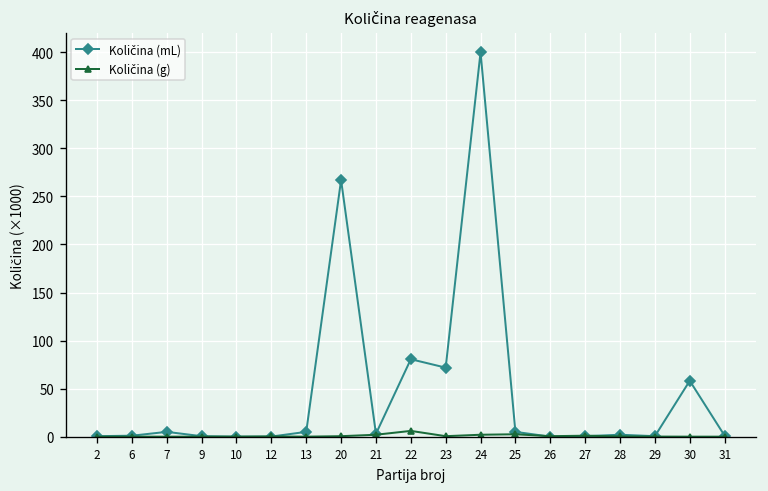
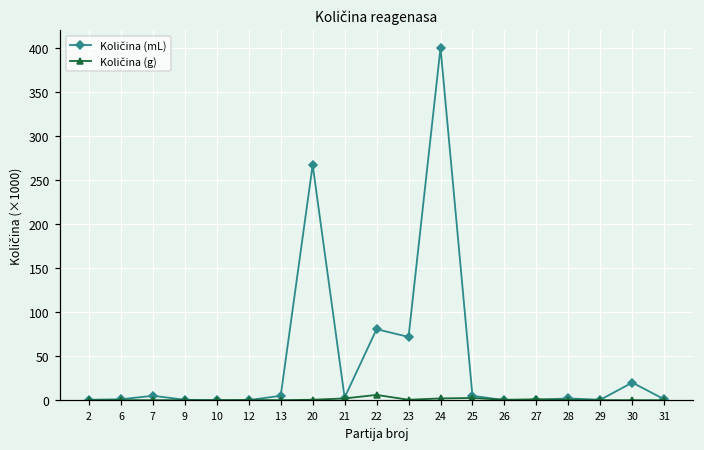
  {
    "Količina (mL)": {
      "7": 10,
      "13": 10,
      "20": 270,
      "22": 80,
      "23": 70,
      "24": 400,
-     "30": 60
+     "30": 20
    },
    "Količina (g)": {
      "7": 0,
      "13": 0,
      "20": 0,
      "22": 10,
      "23": 0,
      "24": 0,
      "30": 0
    }
  }
